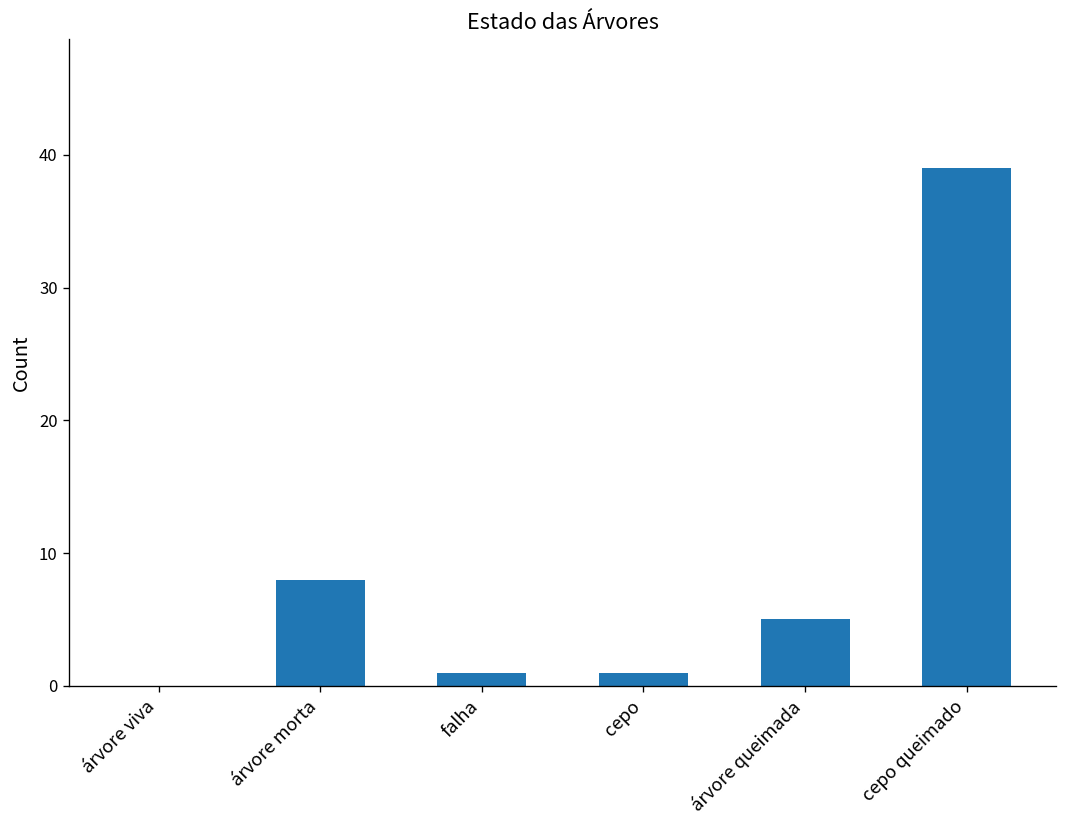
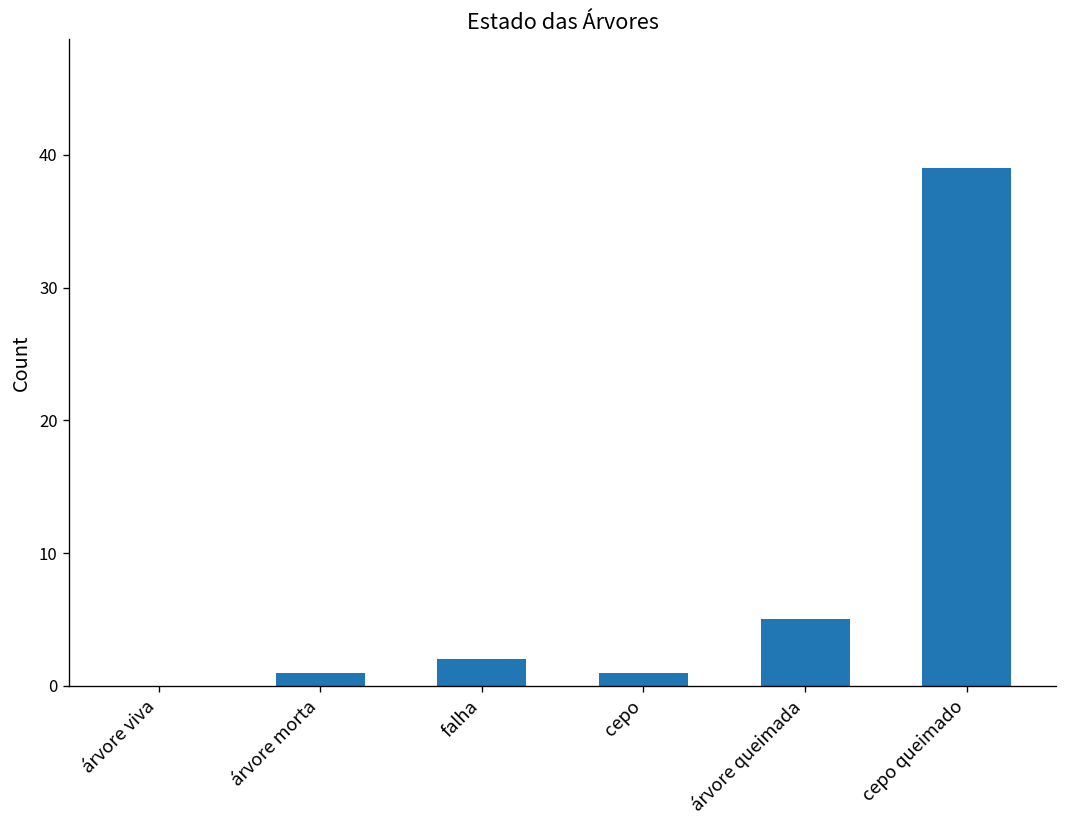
  {
    "árvore viva": 0,
-   "árvore morta": 8,
-   "falha": 1,
+   "árvore morta": 1,
+   "falha": 2,
    "cepo": 1,
    "árvore queimada": 5,
    "cepo queimado": 39
  }
